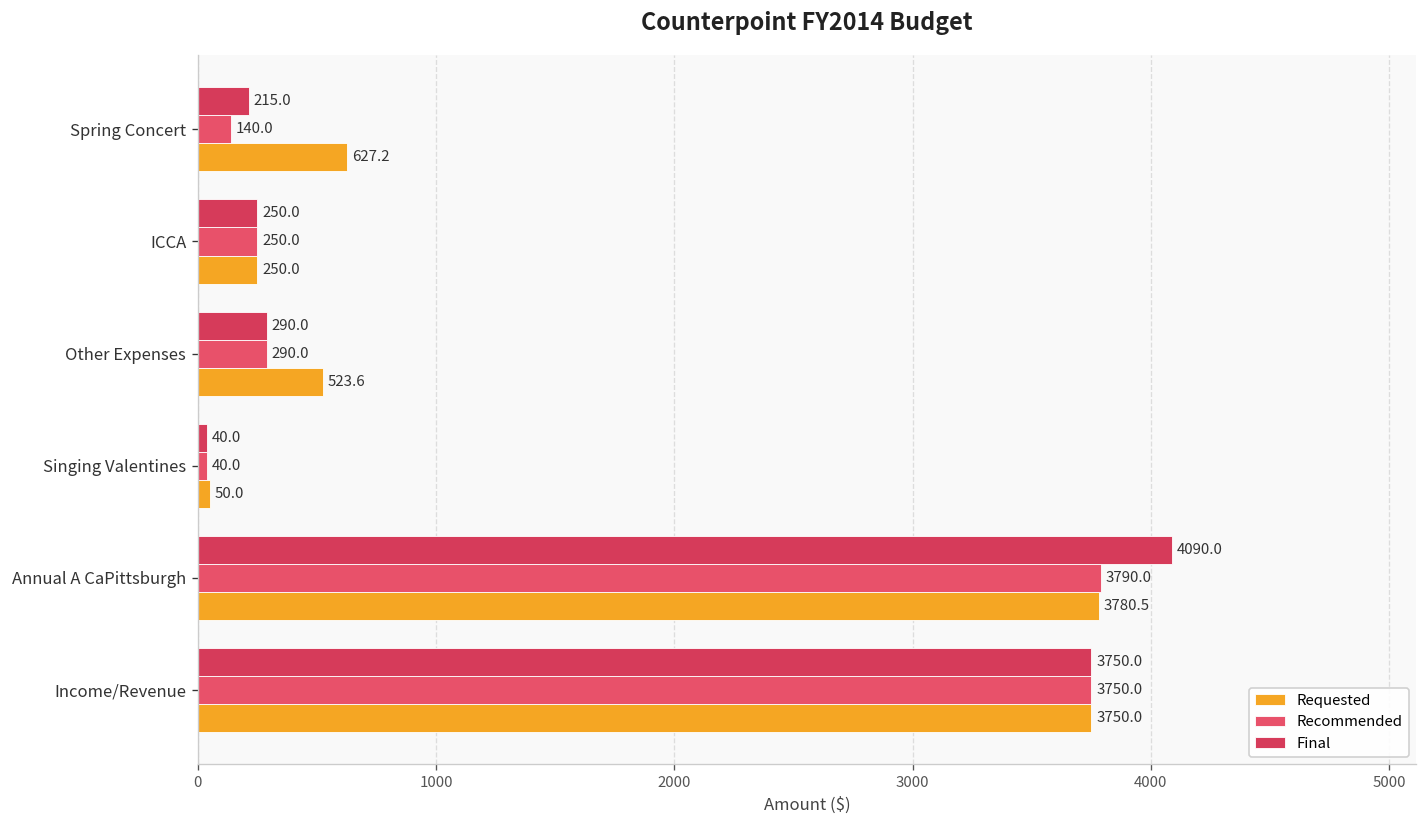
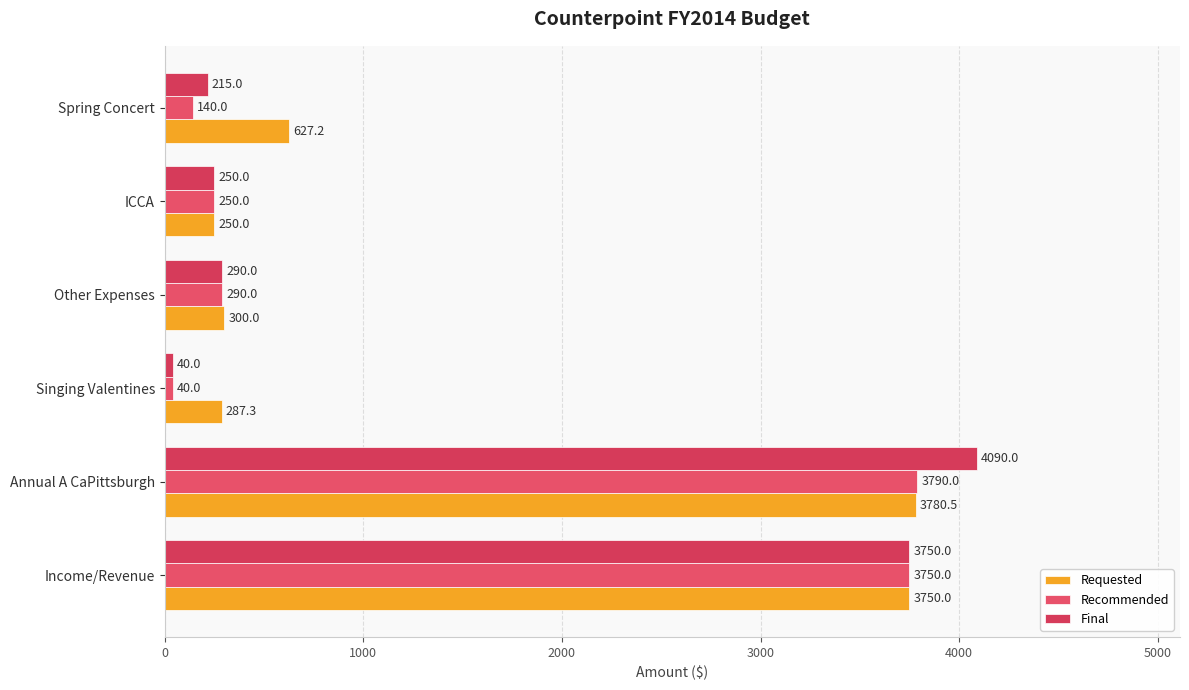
  {
    "Requested": {
      "Spring Concert": 627.2,
      "ICCA": 250.0,
-     "Other Expenses": 523.6,
-     "Singing Valentines": 50.0,
+     "Other Expenses": 300.0,
+     "Singing Valentines": 287.3,
      "Annual A CaPittsburgh": 3780.5,
      "Income/Revenue": 3750.0
    }
  }
